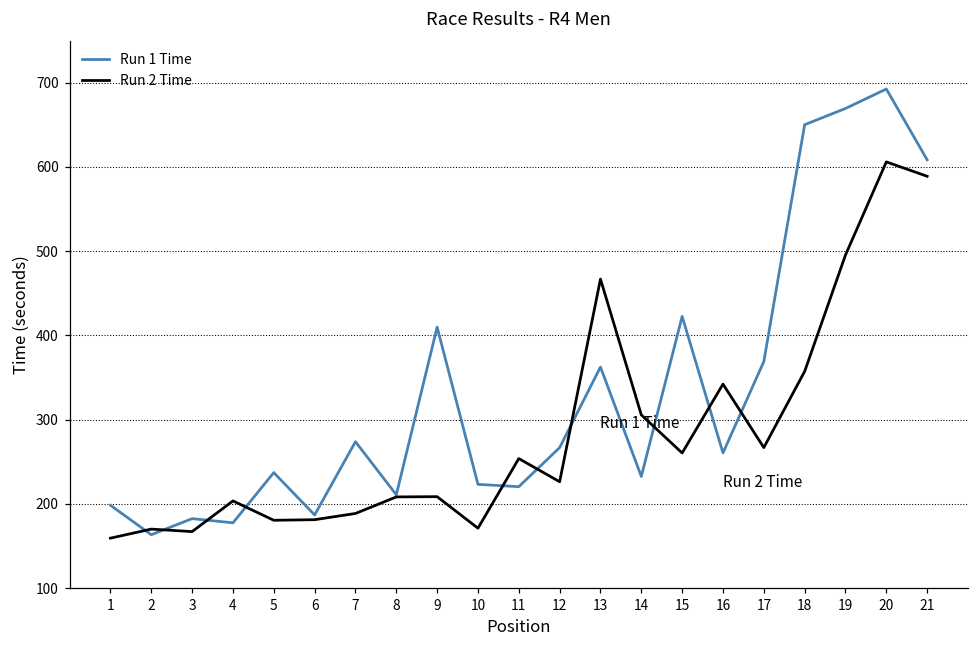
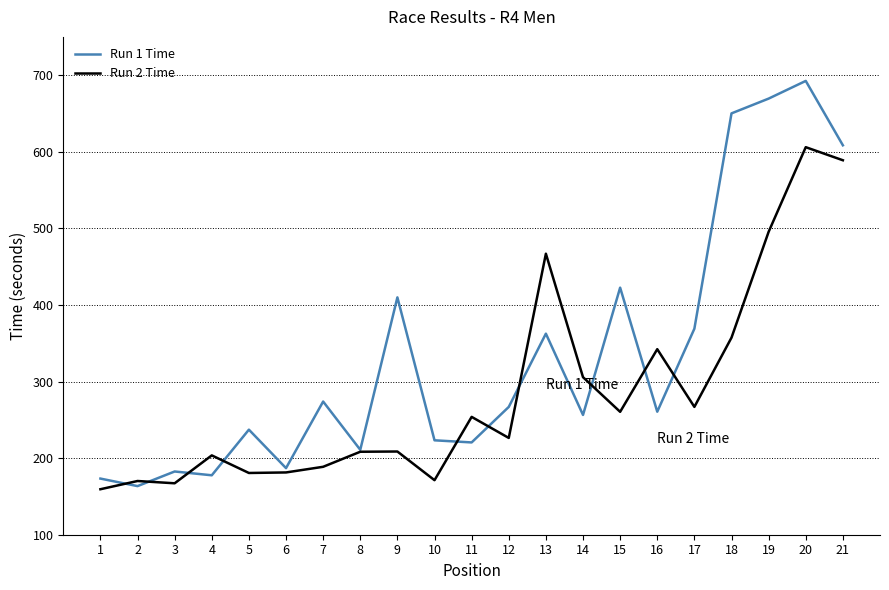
  {
    "Run 1 Time": {
-     "1": 200,
+     "1": 170,
      "2": 160,
      "3": 180,
      "4": 180,
      "5": 240,
      "6": 190,
      "7": 270,
      "9": 410,
      "10": 220,
      "11": 220,
      "12": 270,
      "13": 360,
-     "14": 230,
+     "14": 260,
      "15": 420,
      "17": 370,
      "18": 650,
      "19": 670,
      "20": 690,
      "21": 610
    },
    "Run 2 Time": {
      "1": 160,
      "2": 170,
      "3": 170,
      "4": 200,
      "5": 180,
      "6": 180,
      "7": 190,
      "9": 210,
      "10": 170,
      "11": 250,
      "12": 230,
      "13": 470,
      "15": 260,
      "16": 340,
      "17": 270,
      "18": 360,
      "19": 500,
      "20": 610,
      "21": 590
    }
  }
